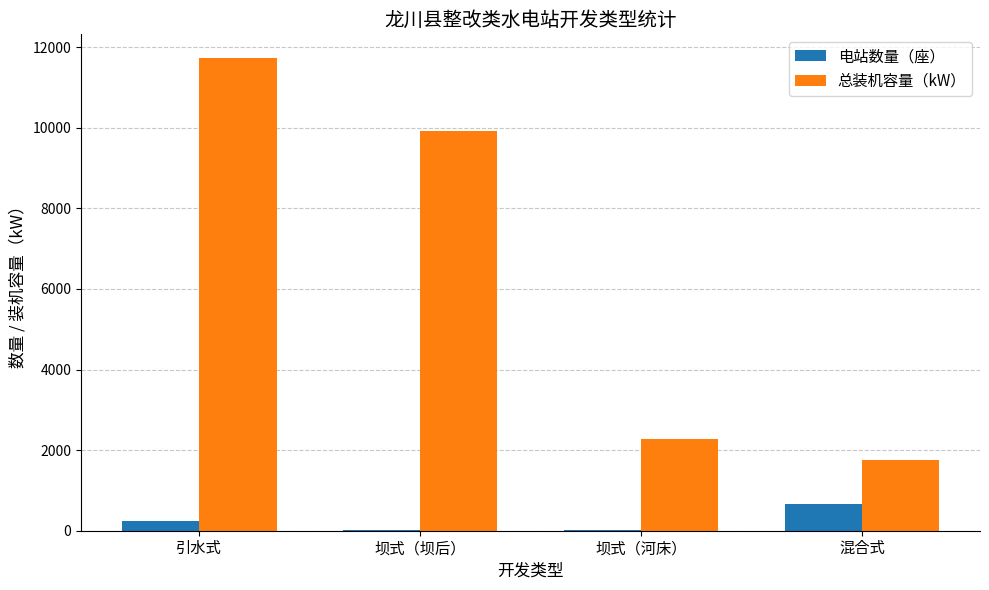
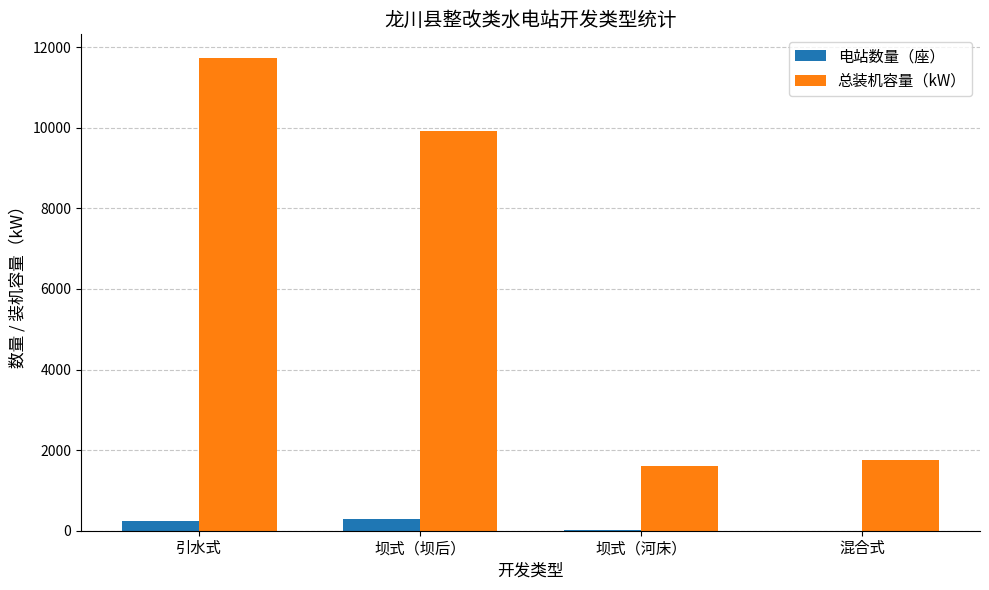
  {
    "电站数量（座）": {
      "引水式": 200,
-     "坝式（坝后）": 0,
-     "混合式": 700
+     "坝式（坝后）": 300,
+     "混合式": 0
    },
    "总装机容量（kW）": {
      "引水式": 11700,
      "坝式（坝后）": 9900,
-     "坝式（河床）": 2300,
+     "坝式（河床）": 1600,
      "混合式": 1800
    }
  }
